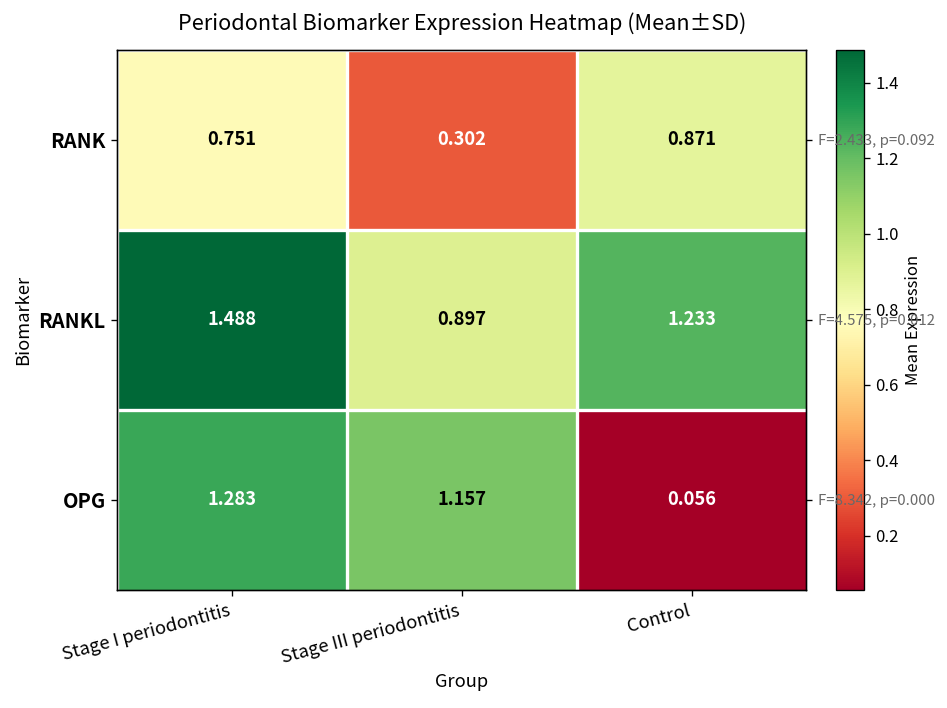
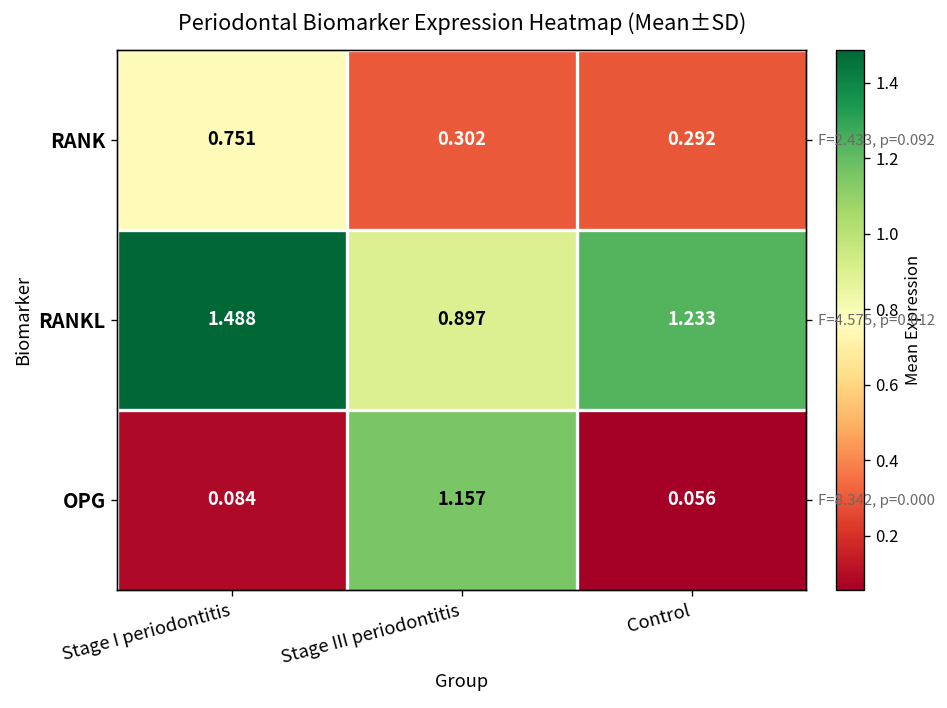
  {
    "RANK": {
      "Stage I periodontitis": 0.751,
      "Stage III periodontitis": 0.302,
-     "Control": 0.871
+     "Control": 0.292
    },
    "RANKL": {
      "Stage I periodontitis": 1.488,
      "Stage III periodontitis": 0.897,
      "Control": 1.233
    },
    "OPG": {
-     "Stage I periodontitis": 1.283,
+     "Stage I periodontitis": 0.084,
      "Stage III periodontitis": 1.157,
      "Control": 0.056
    }
  }
